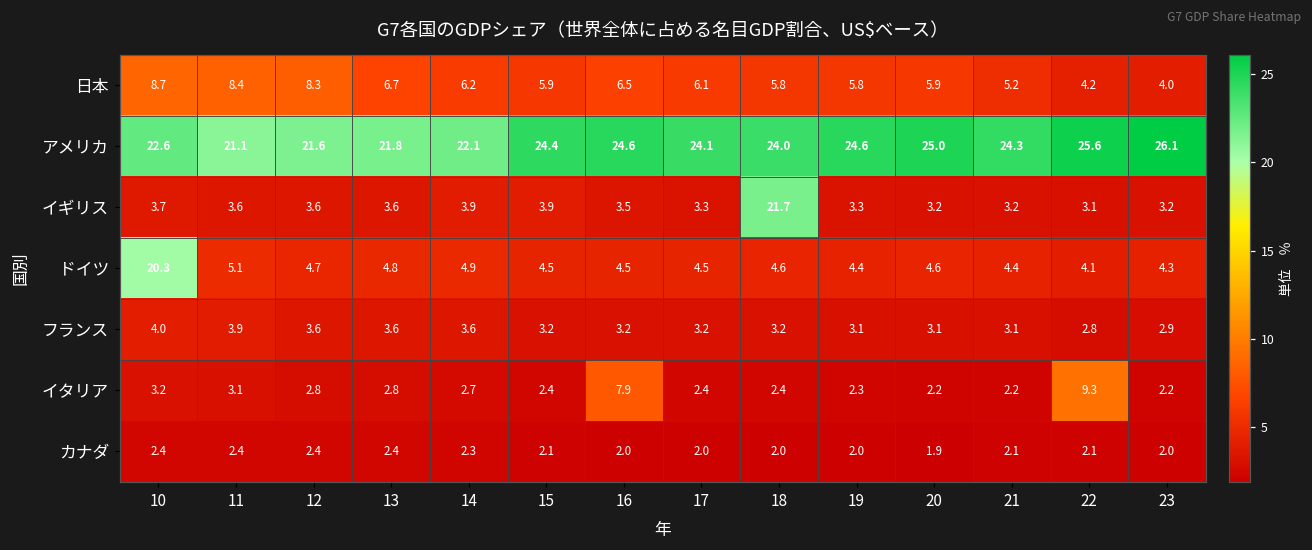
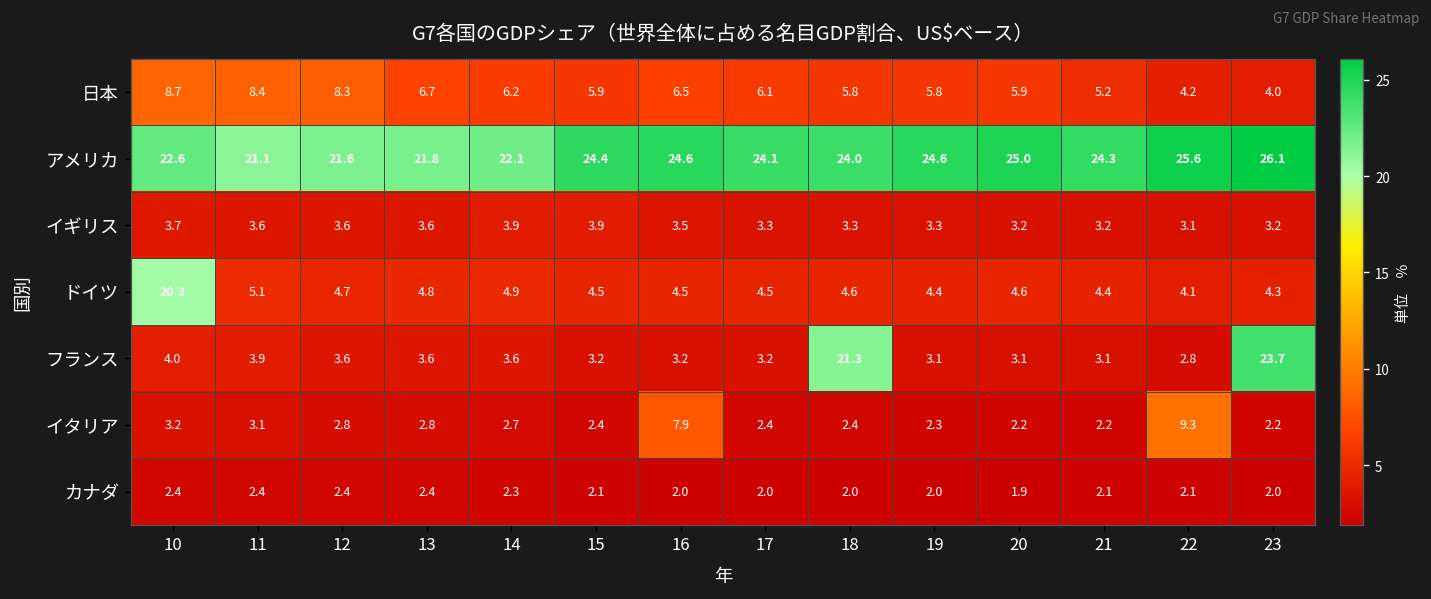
  {
    "日本": {
      "10": 8.7,
      "11": 8.4,
      "12": 8.3,
      "13": 6.7,
      "14": 6.2,
      "15": 5.9,
      "16": 6.5,
      "17": 6.1,
      "18": 5.8,
      "19": 5.8,
      "20": 5.9,
      "21": 5.2,
      "22": 4.2,
      "23": 4.0
    },
    "アメリカ": {
      "10": 22.6,
      "11": 21.1,
      "12": 21.6,
      "13": 21.8,
      "14": 22.1,
      "15": 24.4,
      "16": 24.6,
      "17": 24.1,
      "18": 24.0,
      "19": 24.6,
      "20": 25.0,
      "21": 24.3,
      "22": 25.6,
      "23": 26.1
    },
    "イギリス": {
      "10": 3.7,
      "11": 3.6,
      "12": 3.6,
      "13": 3.6,
      "14": 3.9,
      "15": 3.9,
      "16": 3.5,
      "17": 3.3,
-     "18": 21.7,
+     "18": 3.3,
      "19": 3.3,
      "20": 3.2,
      "21": 3.2,
      "22": 3.1,
      "23": 3.2
    },
    "ドイツ": {
      "10": 20.3,
      "11": 5.1,
      "12": 4.7,
      "13": 4.8,
      "14": 4.9,
      "15": 4.5,
      "16": 4.5,
      "17": 4.5,
      "18": 4.6,
      "19": 4.4,
      "20": 4.6,
      "21": 4.4,
      "22": 4.1,
      "23": 4.3
    },
    "フランス": {
      "10": 4.0,
      "11": 3.9,
      "12": 3.6,
      "13": 3.6,
      "14": 3.6,
      "15": 3.2,
      "16": 3.2,
      "17": 3.2,
-     "18": 3.2,
+     "18": 21.3,
      "19": 3.1,
      "20": 3.1,
      "21": 3.1,
      "22": 2.8,
-     "23": 2.9
+     "23": 23.7
    },
    "イタリア": {
      "10": 3.2,
      "11": 3.1,
      "12": 2.8,
      "13": 2.8,
      "14": 2.7,
      "15": 2.4,
      "16": 7.9,
      "17": 2.4,
      "18": 2.4,
      "19": 2.3,
      "20": 2.2,
      "21": 2.2,
      "22": 9.3,
      "23": 2.2
    },
    "カナダ": {
      "10": 2.4,
      "11": 2.4,
      "12": 2.4,
      "13": 2.4,
      "14": 2.3,
      "15": 2.1,
      "16": 2.0,
      "17": 2.0,
      "18": 2.0,
      "19": 2.0,
      "20": 1.9,
      "21": 2.1,
      "22": 2.1,
      "23": 2.0
    }
  }
